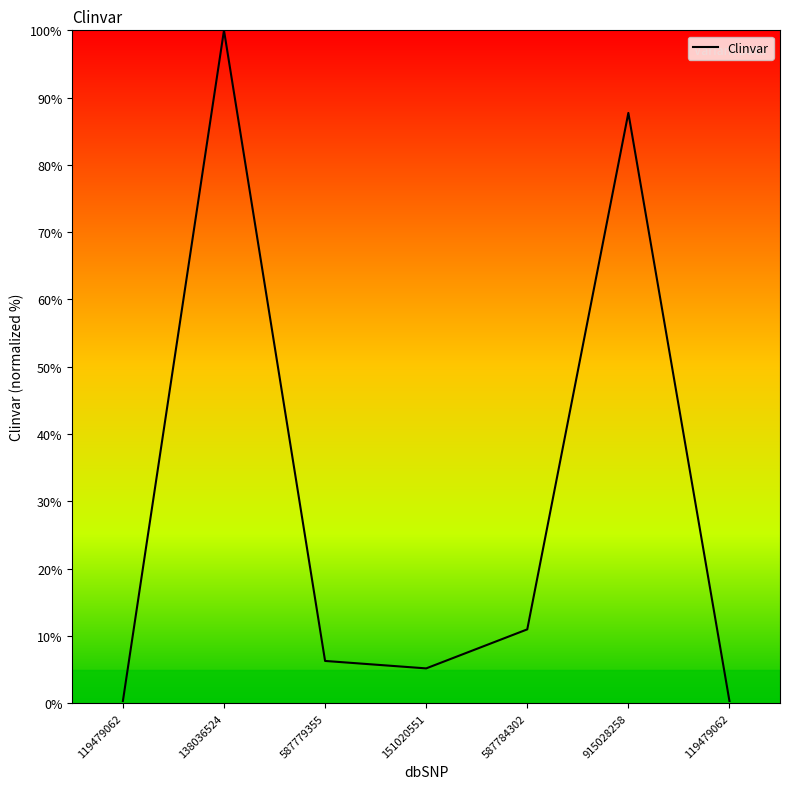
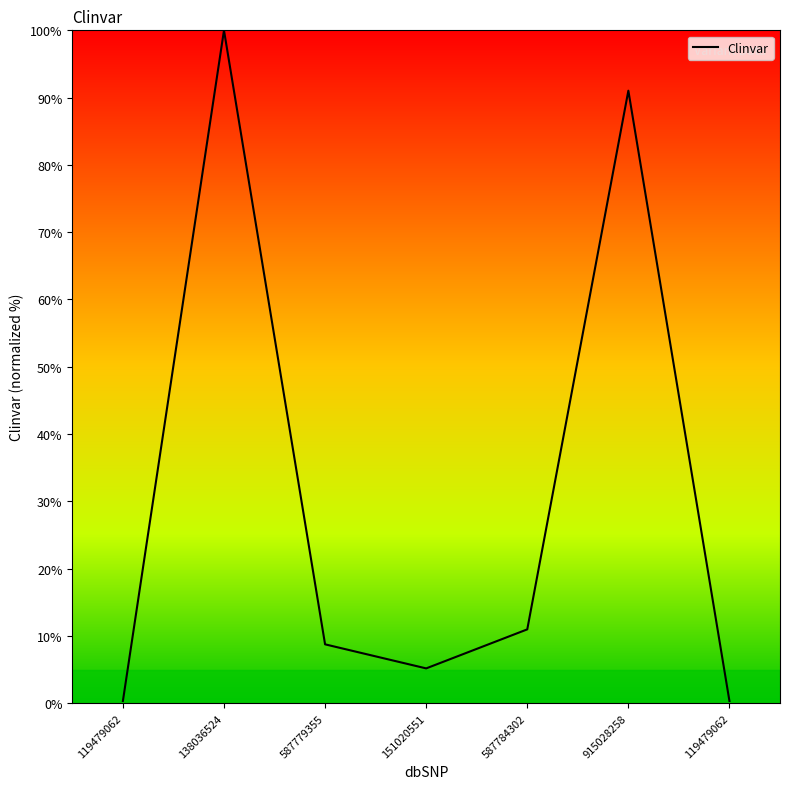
  {
    "138036524": "100%",
-   "587779355": "6%",
+   "587779355": "9%",
    "151020551": "5%",
    "587784302": "11%",
-   "915028258": "88%"
+   "915028258": "91%"
  }
